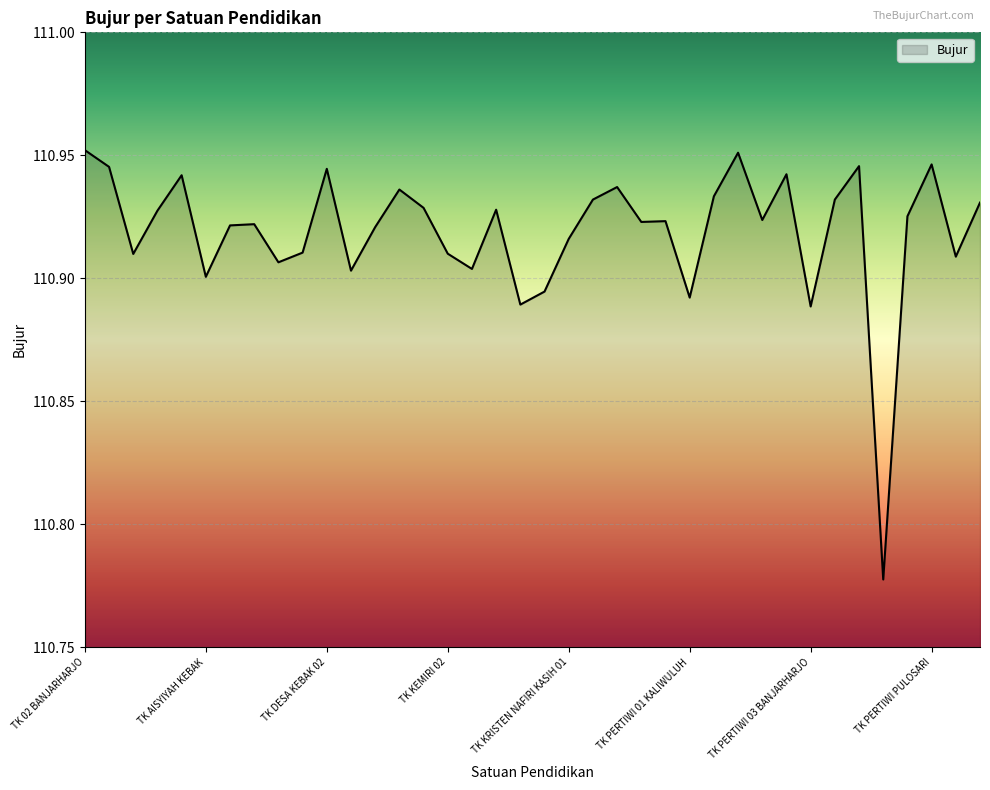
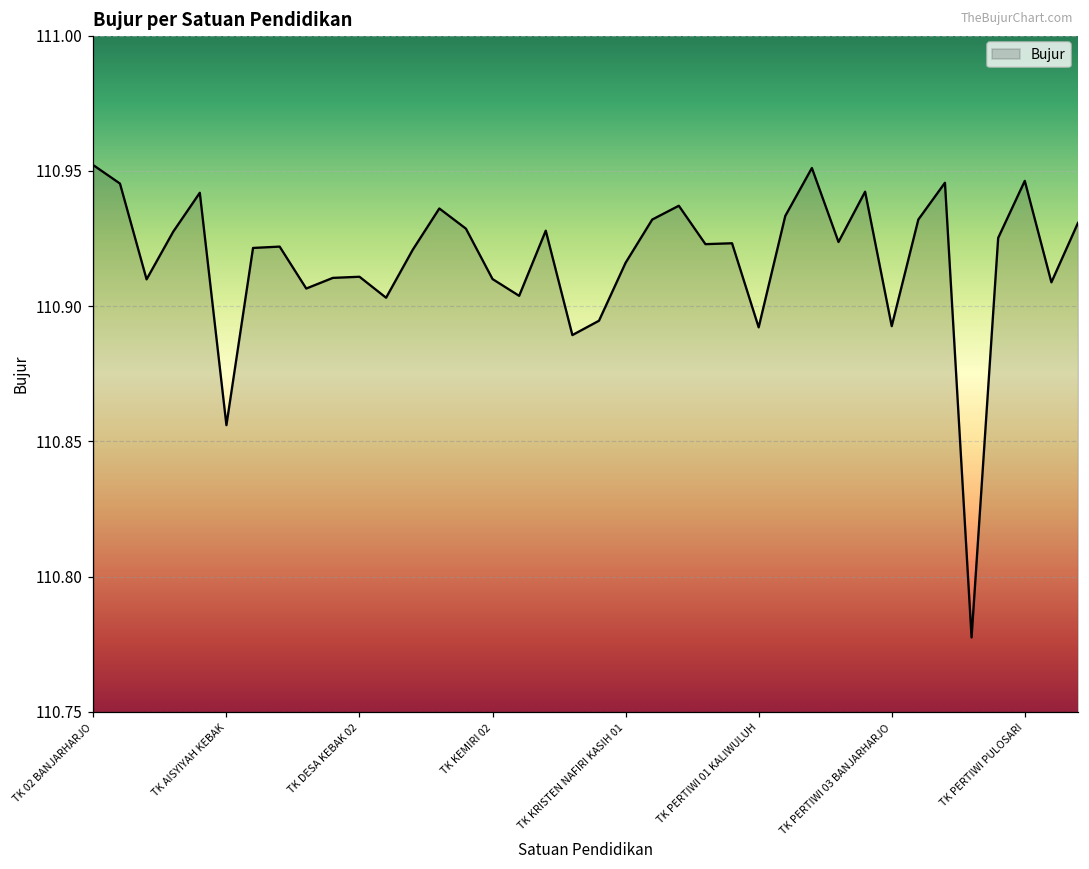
  {
    "TK 02 BANJARHARJO": 110.952,
-   "TK AISYIYAH KEBAK": 110.901,
-   "TK DESA KEBAK 02": 110.945,
+   "TK AISYIYAH KEBAK": 110.856,
+   "TK DESA KEBAK 02": 110.911,
    "TK KEMIRI 02": 110.910,
    "TK KRISTEN NAFIRI KASIH 01": 110.916,
    "TK PERTIWI 01 KALIWULUH": 110.892,
-   "TK PERTIWI 03 BANJARHARJO": 110.889,
+   "TK PERTIWI 03 BANJARHARJO": 110.893,
    "TK PERTIWI PULOSARI": 110.946
  }
